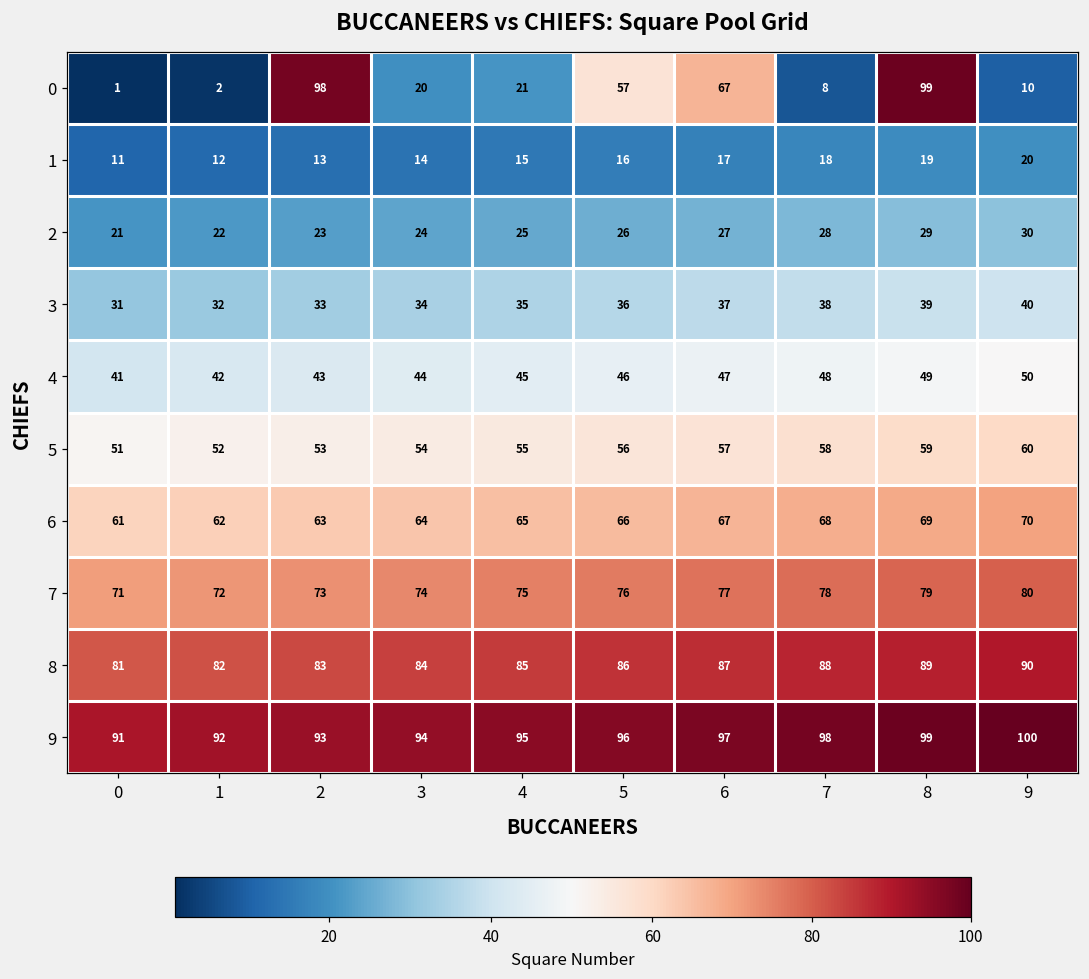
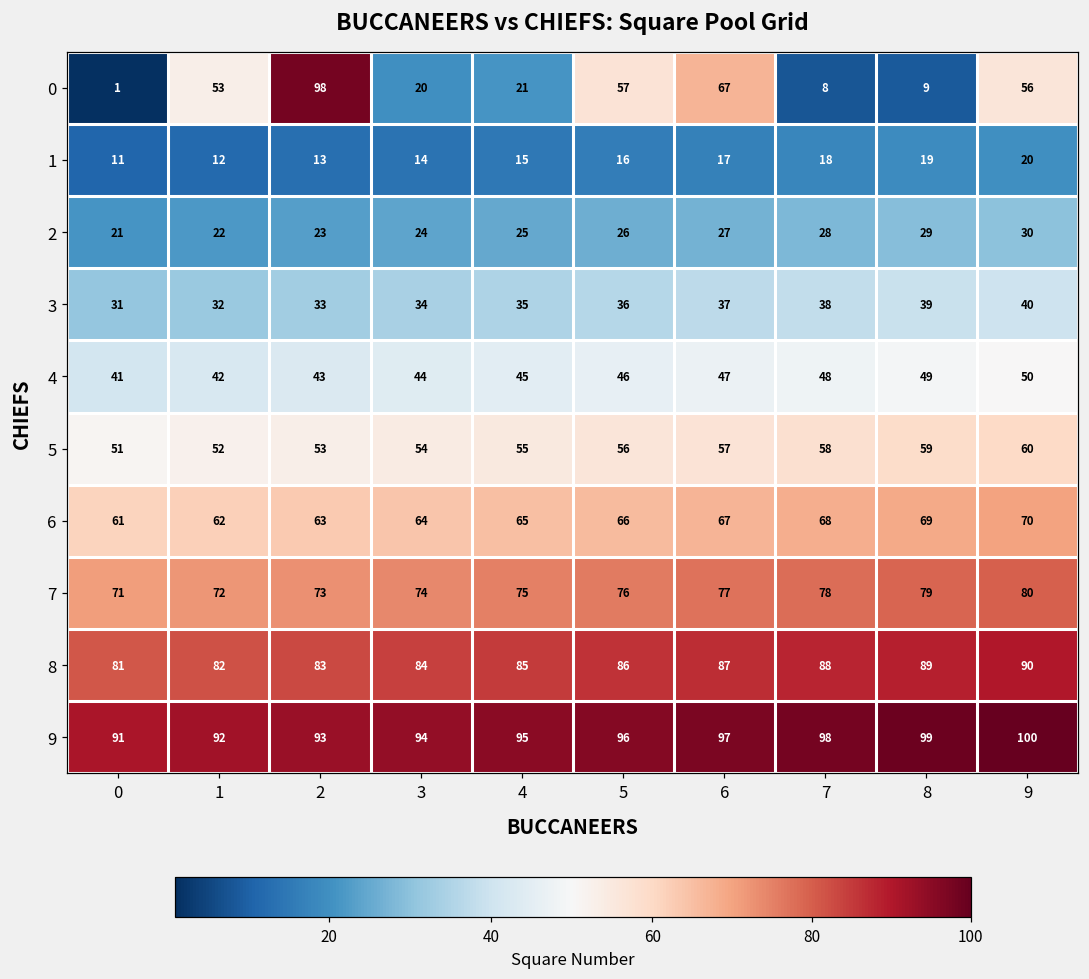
  {
    "0": {
      "0": 1,
-     "1": 2,
+     "1": 53,
      "2": 98,
      "3": 20,
      "4": 21,
      "5": 57,
      "6": 67,
      "7": 8,
-     "8": 99,
-     "9": 10
+     "8": 9,
+     "9": 56
    },
    "1": {
      "0": 11,
      "1": 12,
      "2": 13,
      "3": 14,
      "4": 15,
      "5": 16,
      "6": 17,
      "7": 18,
      "8": 19,
      "9": 20
    },
    "2": {
      "0": 21,
      "1": 22,
      "2": 23,
      "3": 24,
      "4": 25,
      "5": 26,
      "6": 27,
      "7": 28,
      "8": 29,
      "9": 30
    },
    "3": {
      "0": 31,
      "1": 32,
      "2": 33,
      "3": 34,
      "4": 35,
      "5": 36,
      "6": 37,
      "7": 38,
      "8": 39,
      "9": 40
    },
    "4": {
      "0": 41,
      "1": 42,
      "2": 43,
      "3": 44,
      "4": 45,
      "5": 46,
      "6": 47,
      "7": 48,
      "8": 49,
      "9": 50
    },
    "5": {
      "0": 51,
      "1": 52,
      "2": 53,
      "3": 54,
      "4": 55,
      "5": 56,
      "6": 57,
      "7": 58,
      "8": 59,
      "9": 60
    },
    "6": {
      "0": 61,
      "1": 62,
      "2": 63,
      "3": 64,
      "4": 65,
      "5": 66,
      "6": 67,
      "7": 68,
      "8": 69,
      "9": 70
    },
    "7": {
      "0": 71,
      "1": 72,
      "2": 73,
      "3": 74,
      "4": 75,
      "5": 76,
      "6": 77,
      "7": 78,
      "8": 79,
      "9": 80
    },
    "8": {
      "0": 81,
      "1": 82,
      "2": 83,
      "3": 84,
      "4": 85,
      "5": 86,
      "6": 87,
      "7": 88,
      "8": 89,
      "9": 90
    },
    "9": {
      "0": 91,
      "1": 92,
      "2": 93,
      "3": 94,
      "4": 95,
      "5": 96,
      "6": 97,
      "7": 98,
      "8": 99,
      "9": 100
    }
  }
